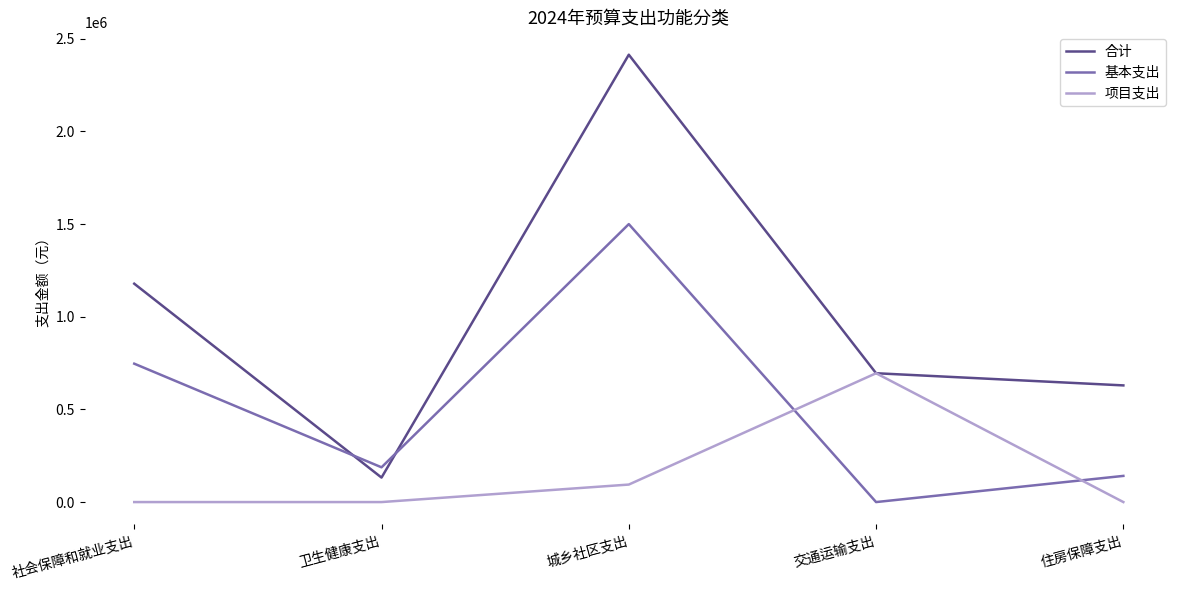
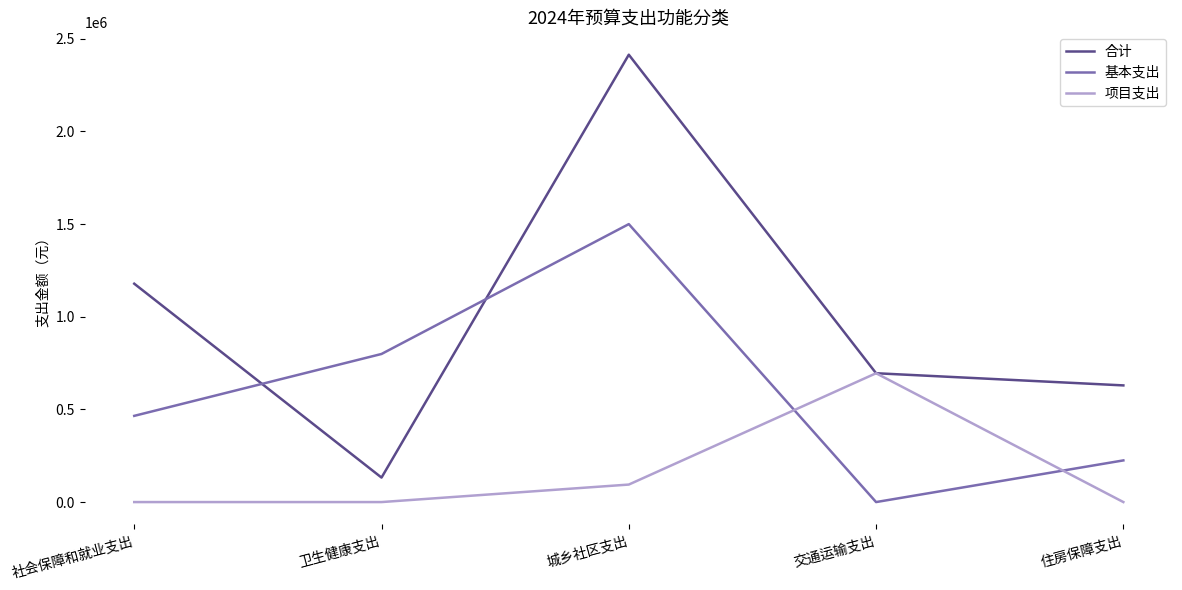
  {
    "合计": {
      "社会保障和就业支出": 1180000,
      "卫生健康支出": 130000,
      "城乡社区支出": 2410000,
      "住房保障支出": 630000
    },
    "基本支出": {
-     "社会保障和就业支出": 750000,
-     "卫生健康支出": 190000,
+     "社会保障和就业支出": 470000,
+     "卫生健康支出": 800000,
      "城乡社区支出": 1500000,
      "交通运输支出": 0,
-     "住房保障支出": 140000
+     "住房保障支出": 220000
    },
    "项目支出": {
      "社会保障和就业支出": 0,
      "卫生健康支出": 0,
      "城乡社区支出": 90000,
      "住房保障支出": 0
    }
  }
